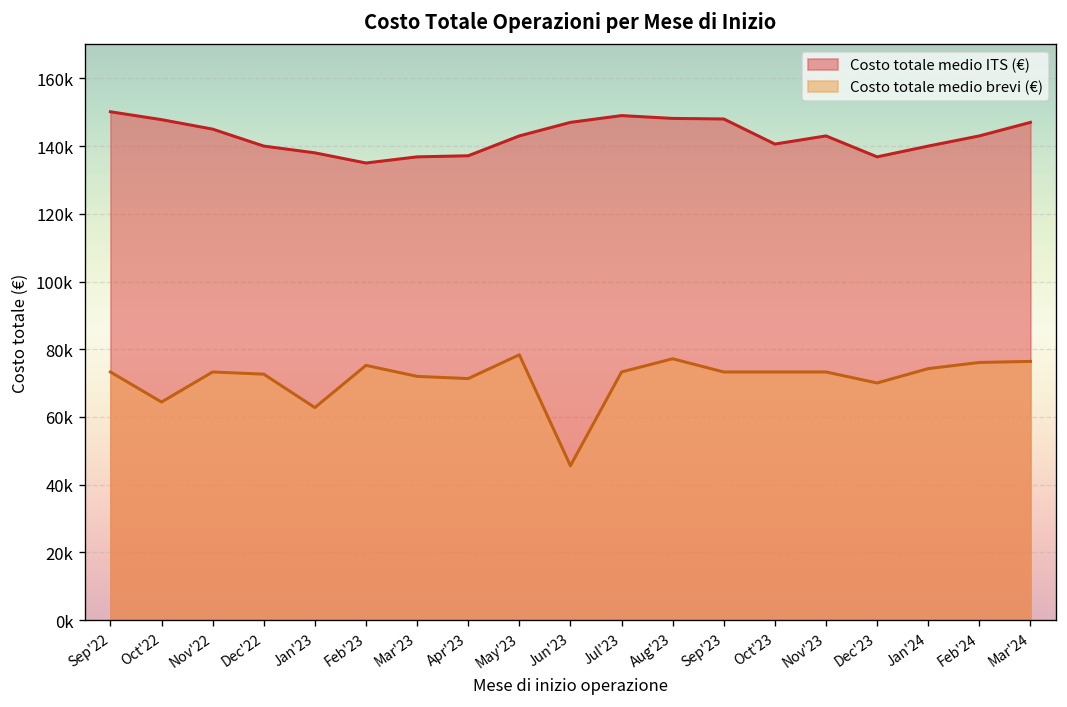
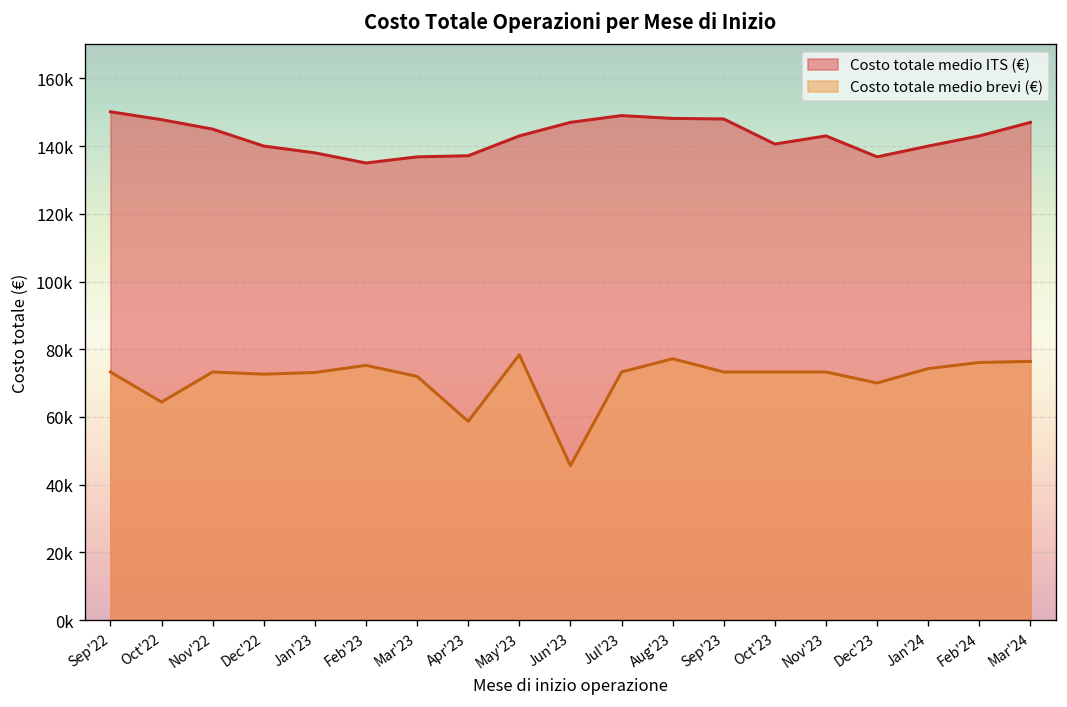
  {
    "Costo totale medio ITS (€)": {
      "Sep'22": 150000,
      "Oct'22": 148000,
      "Nov'22": 145000,
      "Dec'22": 140000,
      "Jan'23": 138000,
      "Feb'23": 135000,
      "Mar'23": 137000,
      "Apr'23": 137000,
      "May'23": 143000,
      "Jun'23": 147000,
      "Jul'23": 149000,
      "Aug'23": 148000,
      "Sep'23": 148000,
      "Oct'23": 141000,
      "Nov'23": 143000,
      "Dec'23": 137000,
      "Jan'24": 140000,
      "Feb'24": 143000,
      "Mar'24": 147000
    },
    "Costo totale medio brevi (€)": {
      "Sep'22": 73000,
      "Oct'22": 64000,
      "Nov'22": 73000,
      "Dec'22": 73000,
-     "Jan'23": 63000,
+     "Jan'23": 73000,
      "Feb'23": 75000,
      "Mar'23": 72000,
-     "Apr'23": 71000,
+     "Apr'23": 59000,
      "May'23": 78000,
      "Jun'23": 46000,
      "Jul'23": 73000,
      "Aug'23": 77000,
      "Sep'23": 73000,
      "Oct'23": 73000,
      "Nov'23": 73000,
      "Dec'23": 70000,
      "Jan'24": 74000,
      "Feb'24": 76000,
      "Mar'24": 76000
    }
  }
